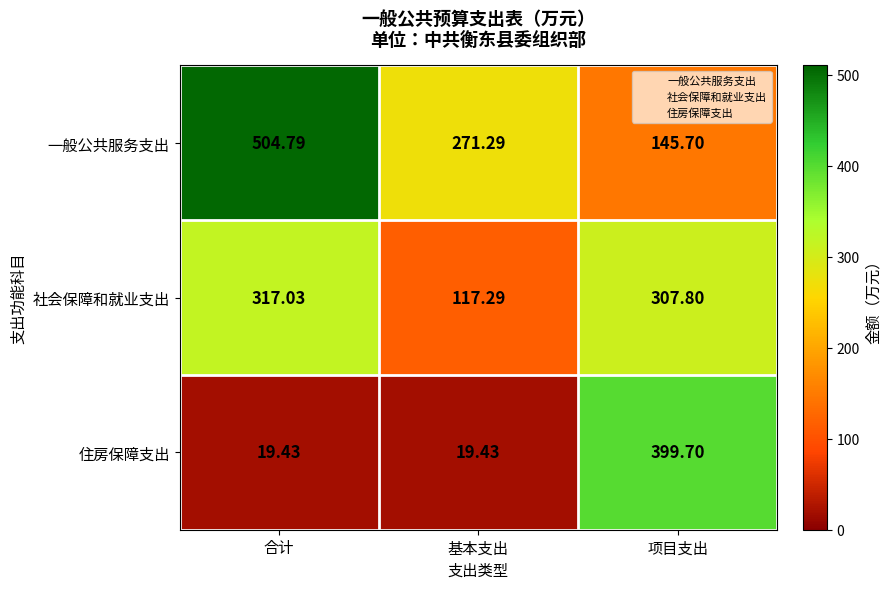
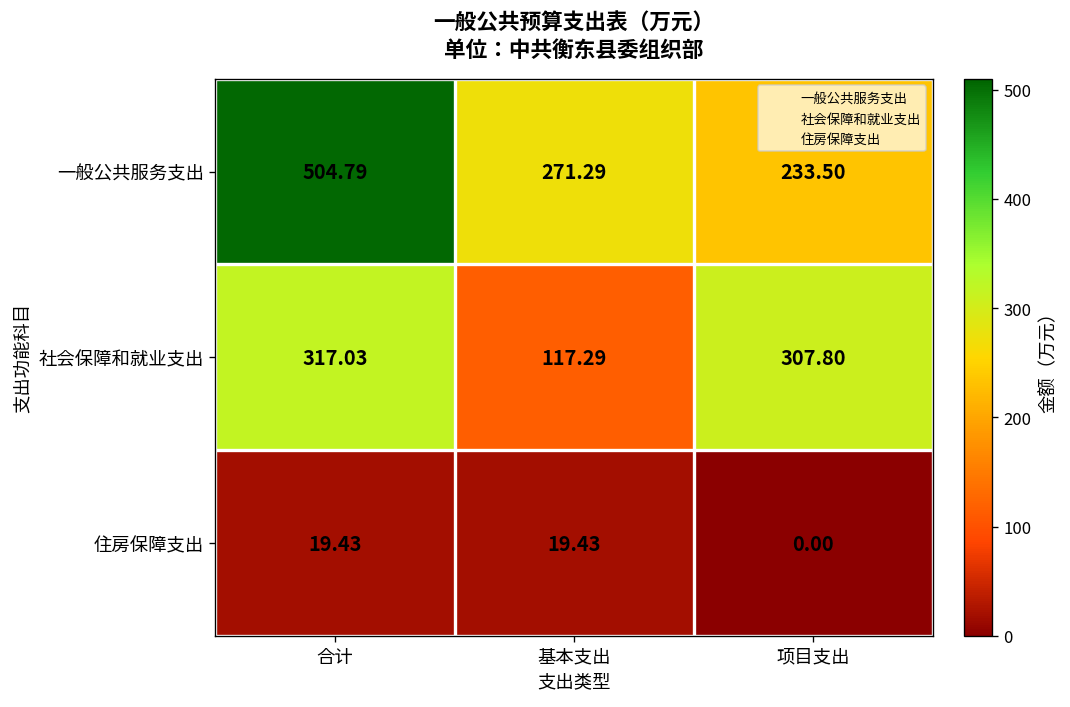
  {
    "一般公共服务支出": {
      "合计": 504.79,
      "基本支出": 271.29,
-     "项目支出": 145.70
+     "项目支出": 233.50
    },
    "社会保障和就业支出": {
      "合计": 317.03,
      "基本支出": 117.29,
      "项目支出": 307.80
    },
    "住房保障支出": {
      "合计": 19.43,
      "基本支出": 19.43,
-     "项目支出": 399.70
+     "项目支出": 0.00
    }
  }
